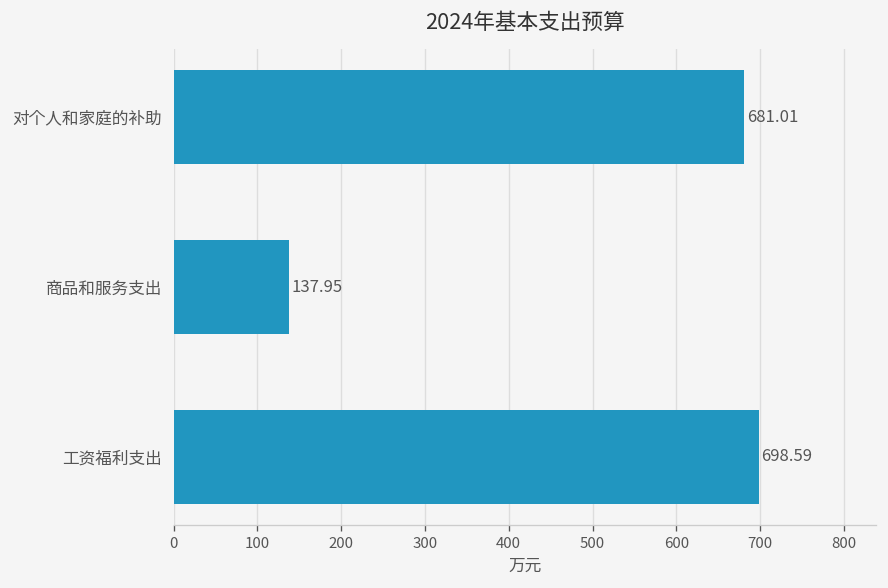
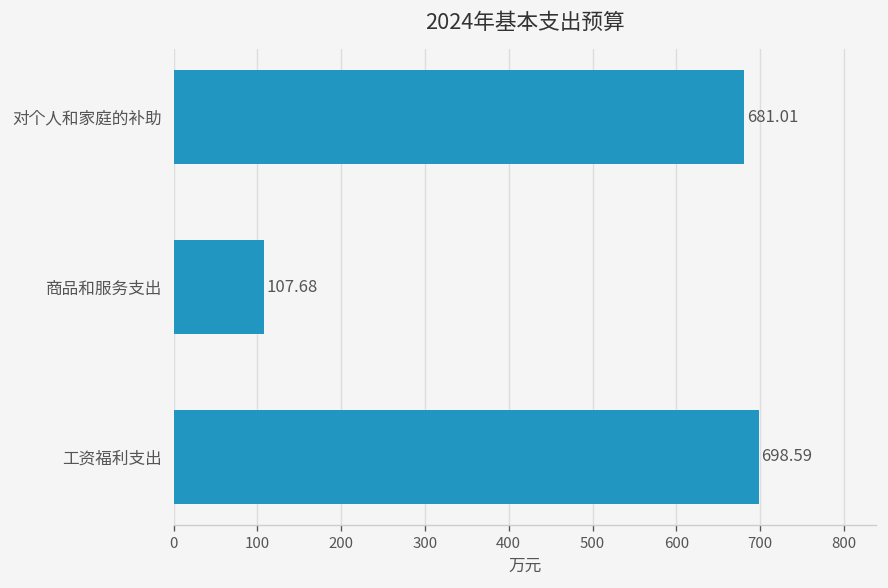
  {
    "对个人和家庭的补助": 681.01,
-   "商品和服务支出": 137.95,
+   "商品和服务支出": 107.68,
    "工资福利支出": 698.59
  }
